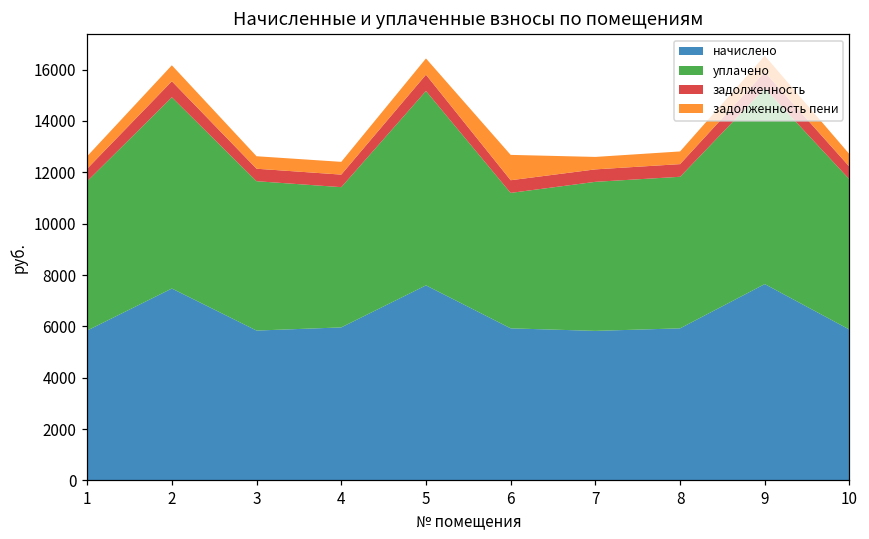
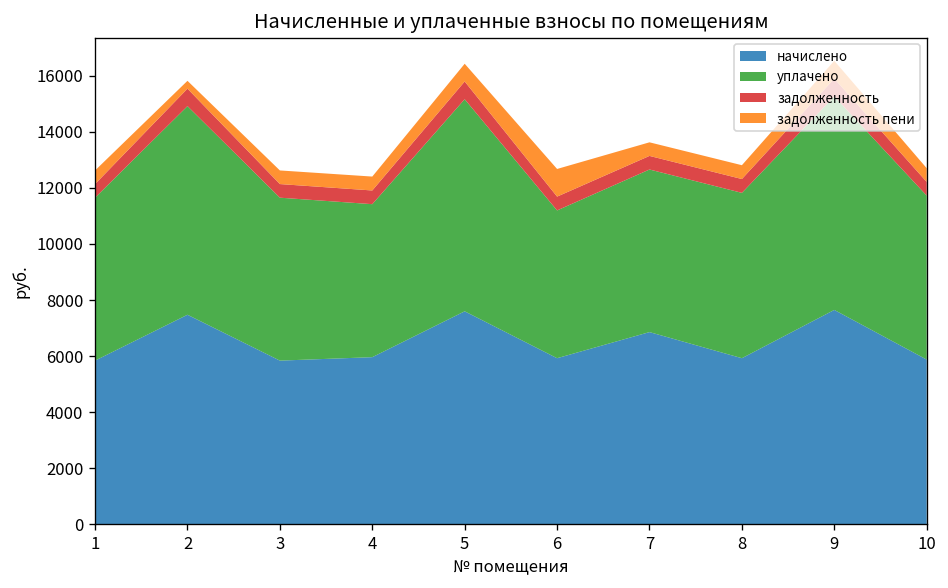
  {
    "начислено": {
      "1": 5800,
      "2": 7500,
      "3": 5800,
      "4": 6000,
      "5": 7600,
      "6": 5900,
-     "7": 5800,
+     "7": 6900,
      "8": 5900,
      "9": 7600,
      "10": 5900
    },
    "уплачено": {
      "1": 5800,
      "2": 7400,
      "3": 5800,
      "4": 5500,
      "5": 7600,
      "6": 5300,
      "7": 5800,
      "8": 5900,
      "10": 5900
    },
    "задолженность": {
      "1": 500,
      "2": 600,
      "3": 500,
      "4": 500,
      "5": 600,
      "6": 500,
      "7": 500,
      "8": 500,
      "10": 500
    },
    "задолженность пени": {
      "1": 500,
-     "2": 600,
+     "2": 300,
      "3": 500,
      "4": 500,
      "5": 600,
      "6": 1000,
      "7": 500,
      "8": 500,
      "10": 500
    }
  }
